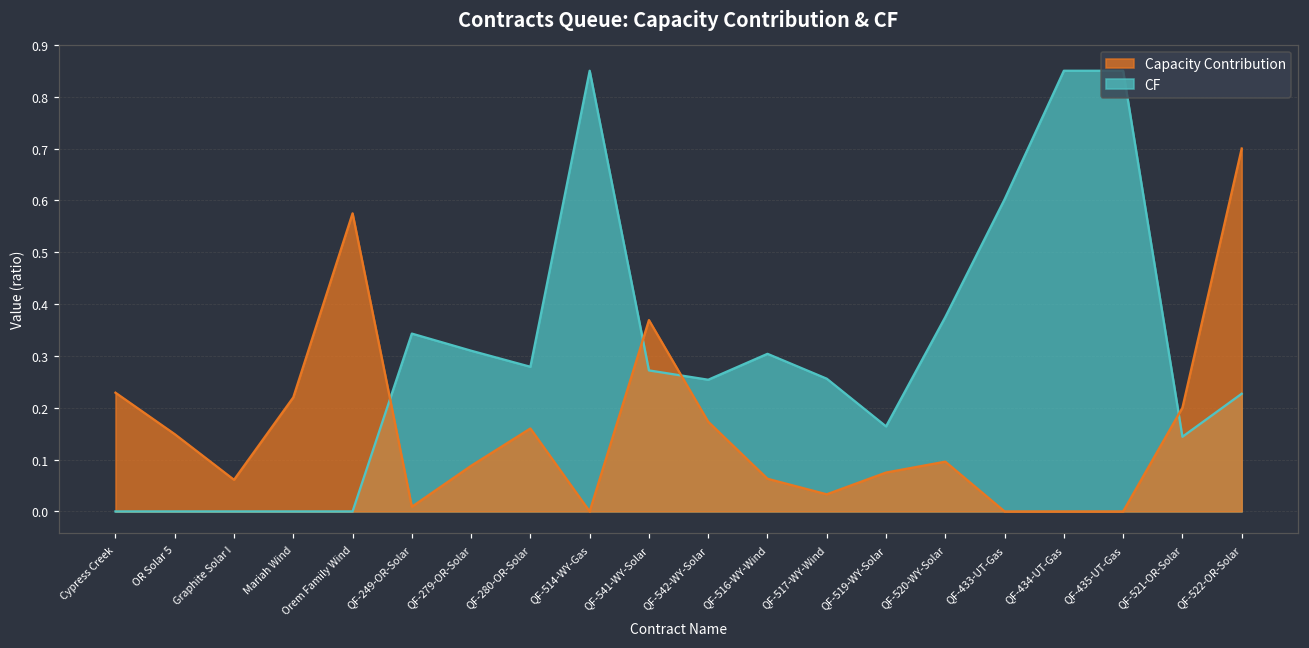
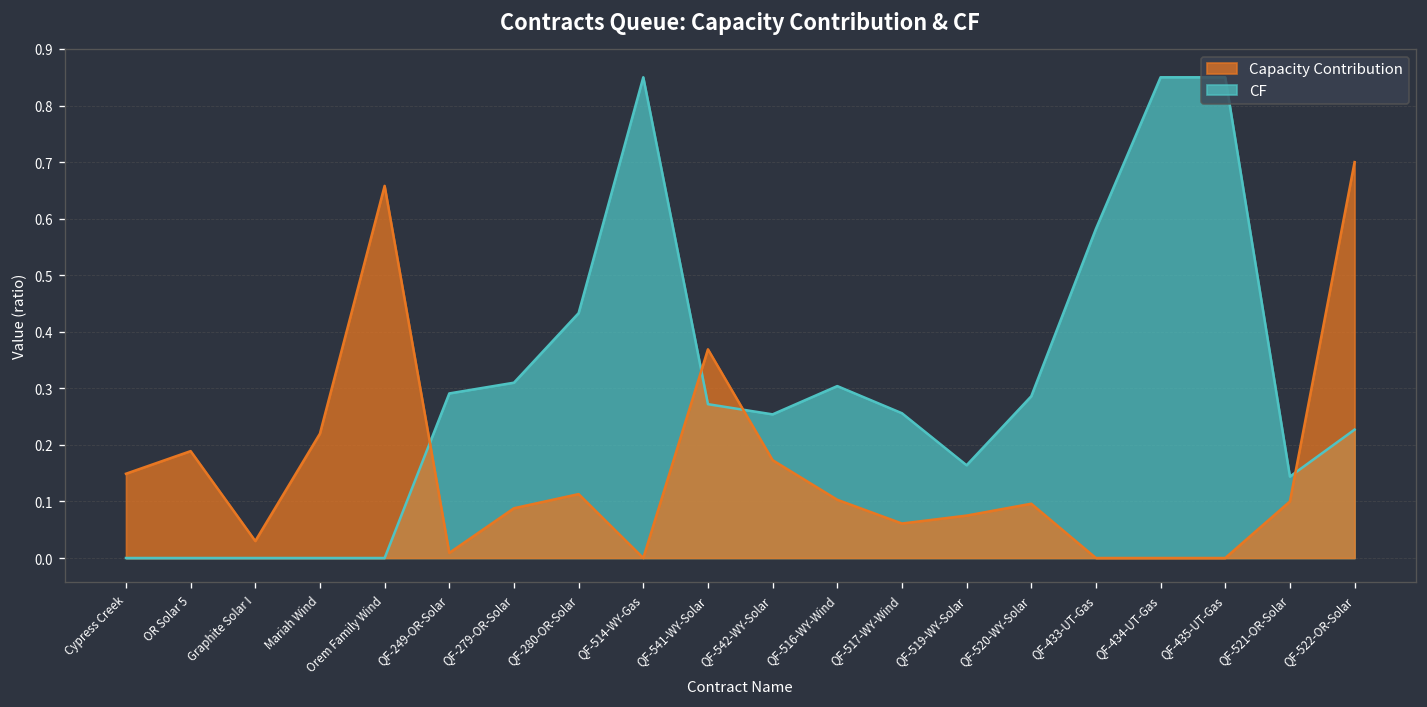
  {
    "CF": {
      "Cypress Creek": 0.00,
      "OR Solar 5": 0.00,
      "Graphite Solar I": 0.00,
      "Mariah Wind": 0.00,
      "Orem Family Wind": 0.00,
-     "QF-249-OR-Solar": 0.34,
+     "QF-249-OR-Solar": 0.29,
      "QF-279-OR-Solar": 0.31,
-     "QF-280-OR-Solar": 0.28,
+     "QF-280-OR-Solar": 0.43,
      "QF-514-WY-Gas": 0.85,
      "QF-541-WY-Solar": 0.27,
      "QF-542-WY-Solar": 0.25,
      "QF-516-WY-Wind": 0.30,
      "QF-517-WY-Wind": 0.26,
      "QF-519-WY-Solar": 0.16,
-     "QF-520-WY-Solar": 0.38,
-     "QF-433-UT-Gas": 0.60,
+     "QF-520-WY-Solar": 0.29,
+     "QF-433-UT-Gas": 0.58,
      "QF-434-UT-Gas": 0.85,
      "QF-521-OR-Solar": 0.14,
      "QF-522-OR-Solar": 0.23
    },
    "Capacity Contribution": {
-     "Cypress Creek": 0.23,
-     "OR Solar 5": 0.15,
-     "Graphite Solar I": 0.06,
+     "Cypress Creek": 0.15,
+     "OR Solar 5": 0.19,
+     "Graphite Solar I": 0.03,
      "Mariah Wind": 0.22,
-     "Orem Family Wind": 0.58,
+     "Orem Family Wind": 0.66,
      "QF-249-OR-Solar": 0.01,
      "QF-279-OR-Solar": 0.09,
-     "QF-280-OR-Solar": 0.16,
+     "QF-280-OR-Solar": 0.11,
      "QF-514-WY-Gas": 0.00,
      "QF-541-WY-Solar": 0.37,
      "QF-542-WY-Solar": 0.17,
-     "QF-516-WY-Wind": 0.06,
-     "QF-517-WY-Wind": 0.03,
+     "QF-516-WY-Wind": 0.10,
+     "QF-517-WY-Wind": 0.06,
      "QF-519-WY-Solar": 0.08,
      "QF-520-WY-Solar": 0.10,
      "QF-433-UT-Gas": 0.00,
      "QF-434-UT-Gas": 0.00,
      "QF-435-UT-Gas": 0.00,
-     "QF-521-OR-Solar": 0.2,
+     "QF-521-OR-Solar": 0.1,
      "QF-522-OR-Solar": 0.70
    }
  }
